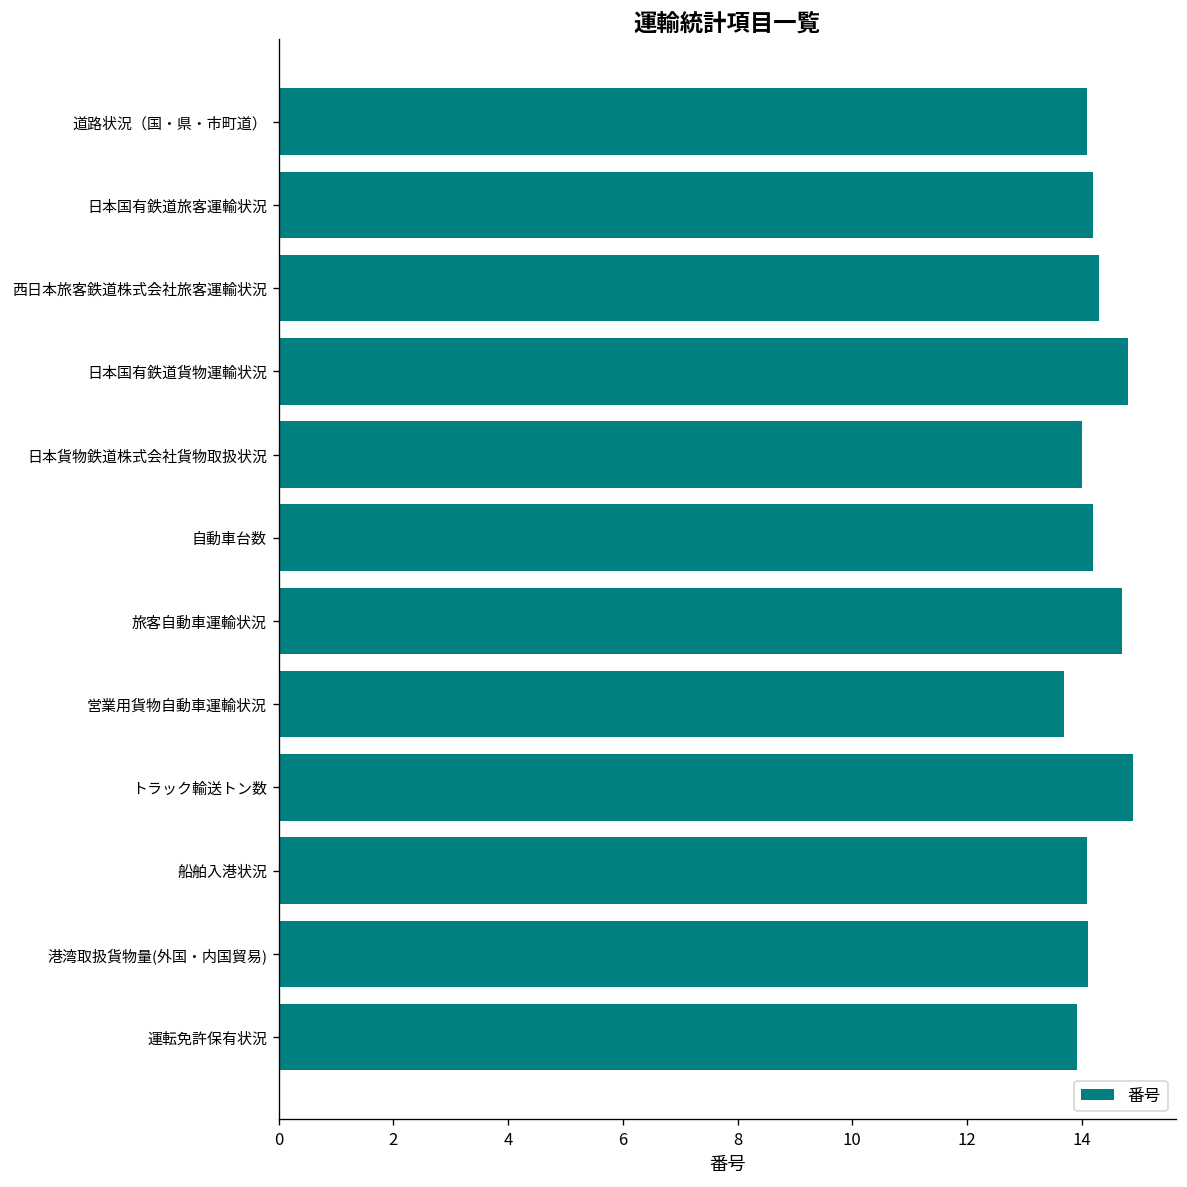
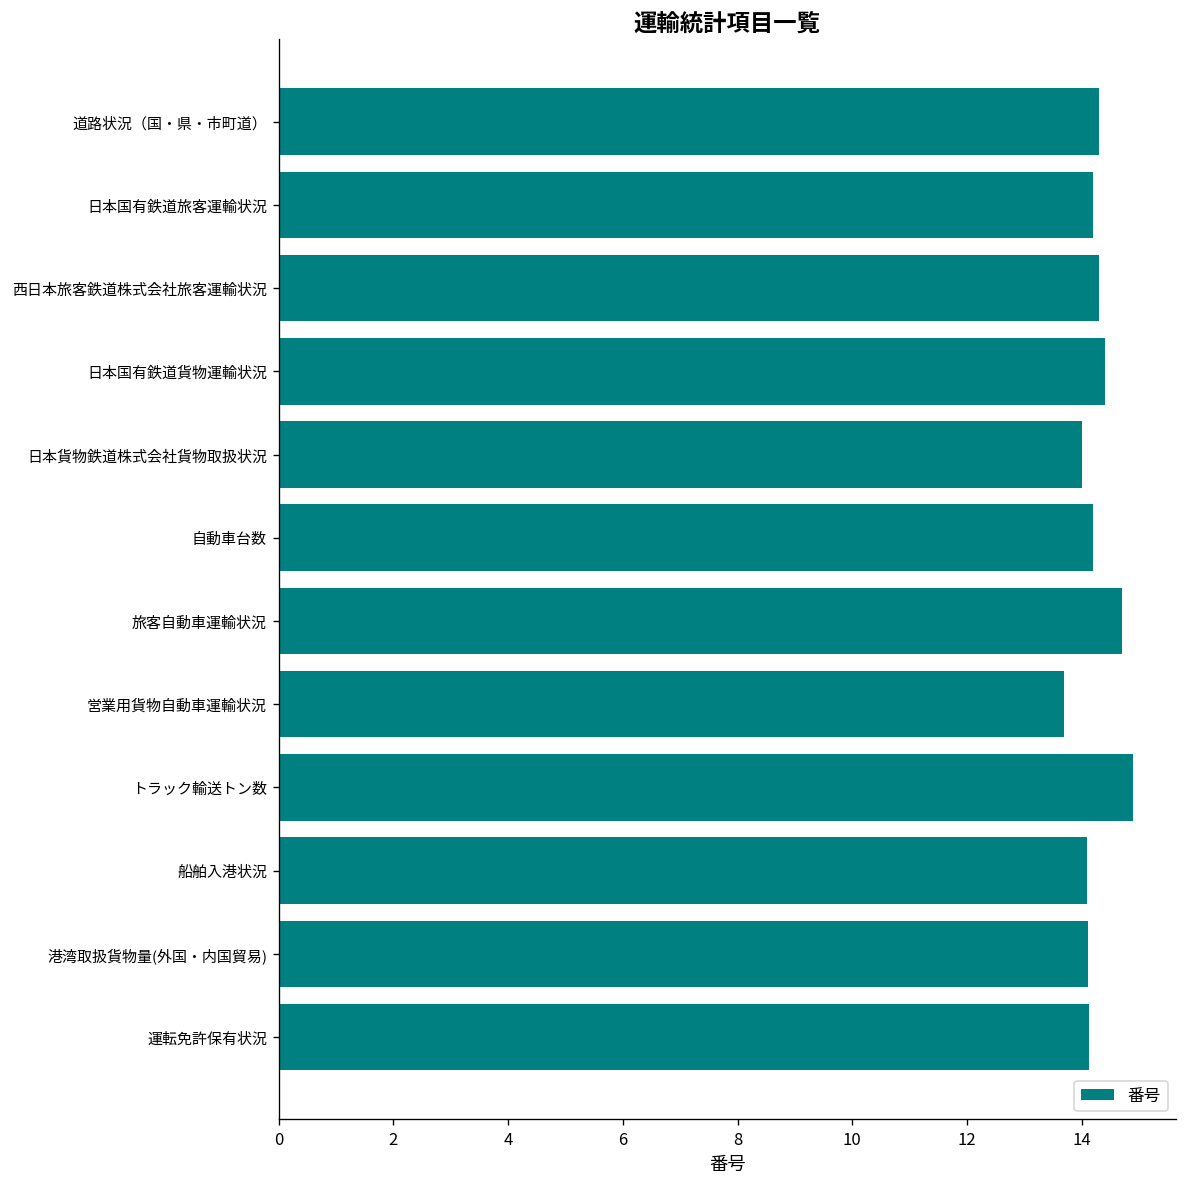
  {
-   "道路状況（国・県・市町道）": 14.1,
+   "道路状況（国・県・市町道）": 14.3,
    "日本国有鉄道旅客運輸状況": 14.2,
    "西日本旅客鉄道株式会社旅客運輸状況": 14.3,
-   "日本国有鉄道貨物運輸状況": 14.8,
+   "日本国有鉄道貨物運輸状況": 14.4,
    "日本貨物鉄道株式会社貨物取扱状況": 14.0,
    "自動車台数": 14.2,
    "旅客自動車運輸状況": 14.7,
    "営業用貨物自動車運輸状況": 13.7,
    "トラック輸送トン数": 14.9,
    "船舶入港状況": 14.1,
    "港湾取扱貨物量(外国・内国貿易)": 14.1,
-   "運転免許保有状況": 13.9
+   "運転免許保有状況": 14.1
  }
